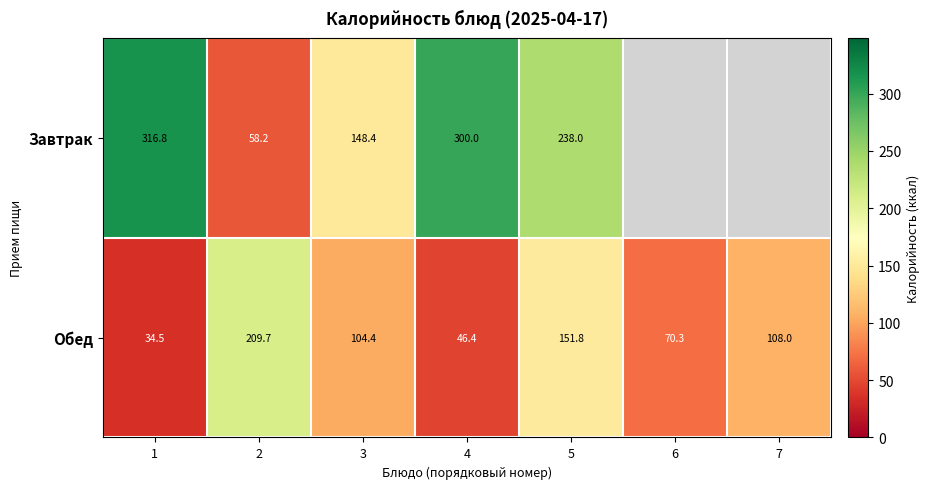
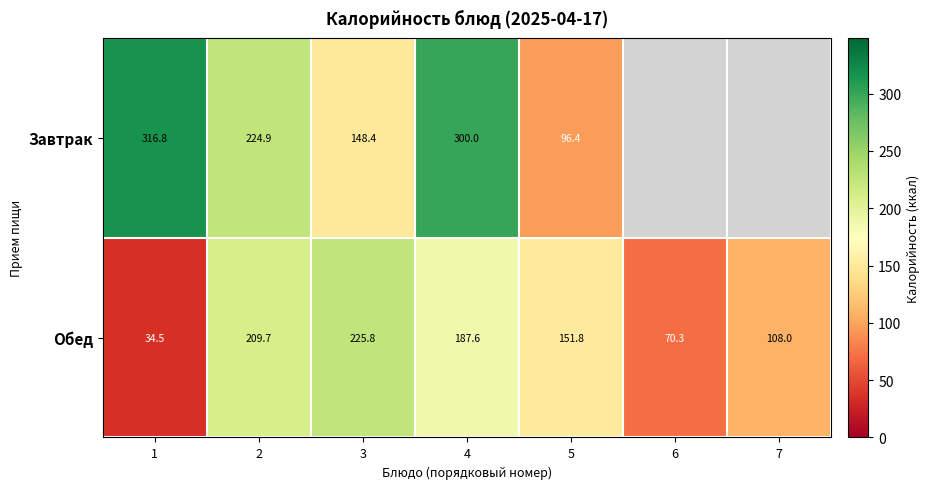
  {
    "Завтрак": {
      "1": 316.8,
-     "2": 58.2,
+     "2": 224.9,
      "3": 148.4,
      "4": 300.0,
-     "5": 238.0
+     "5": 96.4
    },
    "Обед": {
      "1": 34.5,
      "2": 209.7,
-     "3": 104.4,
-     "4": 46.4,
+     "3": 225.8,
+     "4": 187.6,
      "5": 151.8,
      "6": 70.3,
      "7": 108.0
    }
  }
